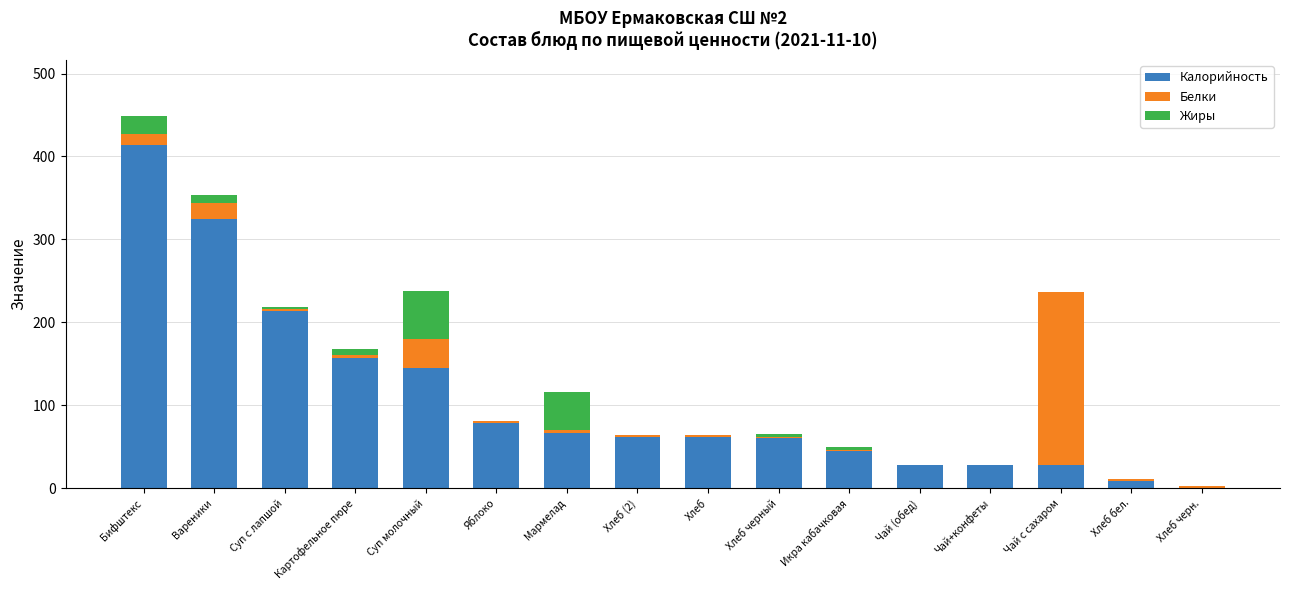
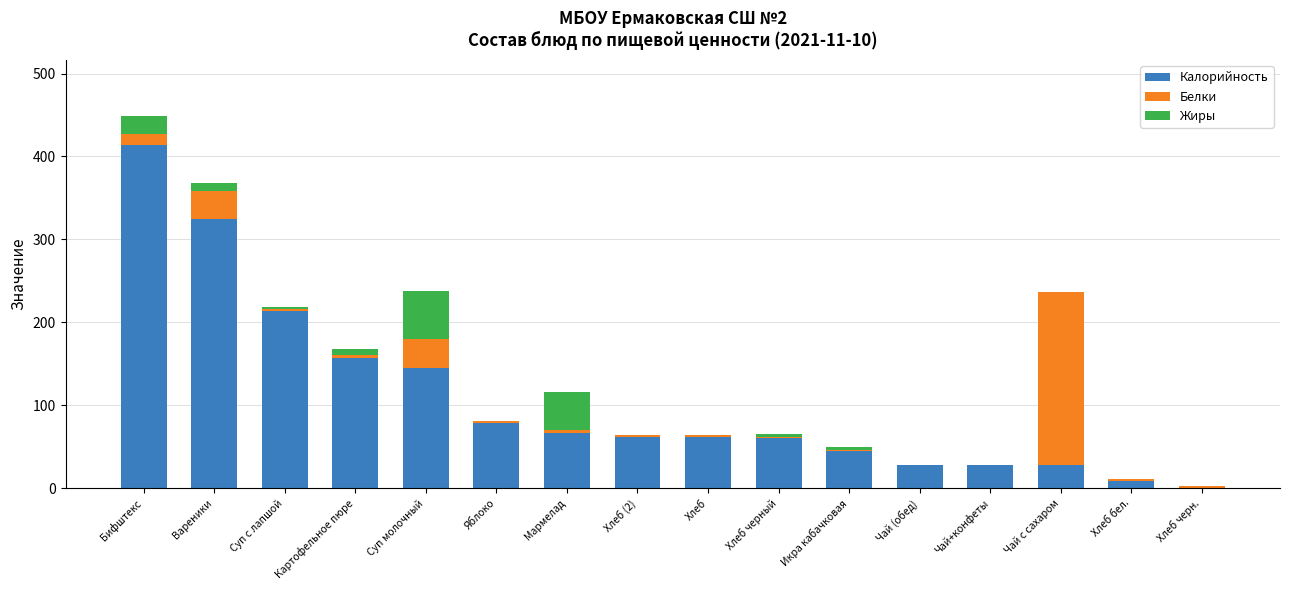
  {
    "Калорийность": {
      "Бифштекс": 410,
      "Вареники": 320,
      "Суп с лапшой": 210,
      "Картофельное пюре": 160,
      "Суп молочный": 150,
      "Яблоко": 80,
      "Мармелад": 70,
      "Хлеб (2)": 60,
      "Хлеб": 60,
      "Хлеб черный": 60,
      "Икра кабачковая": 50,
      "Чай (обед)": 30,
      "Чай+конфеты": 30,
      "Чай с сахаром": 30,
      "Хлеб бел.": 10
    },
    "Белки": {
      "Бифштекс": 10,
-     "Вареники": 20,
+     "Вареники": 30,
      "Картофельное пюре": 0,
      "Суп молочный": 30,
      "Мармелад": 0,
      "Чай с сахаром": 210
    },
    "Жиры": {
      "Бифштекс": 20,
      "Вареники": 10,
      "Картофельное пюре": 10,
      "Суп молочный": 60,
      "Мармелад": 50,
      "Икра кабачковая": 0,
      "Чай (обед)": 0
    }
  }
